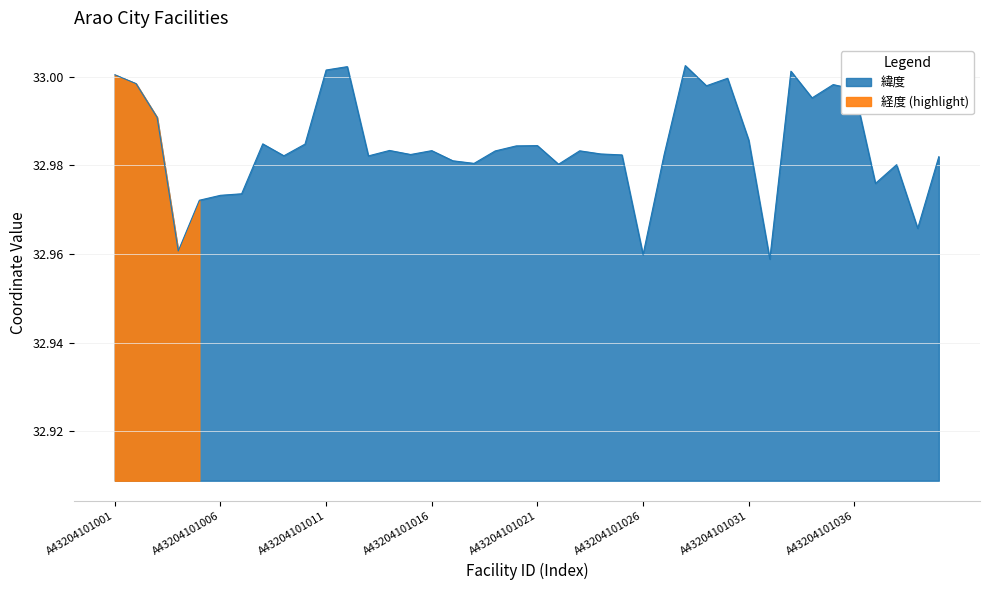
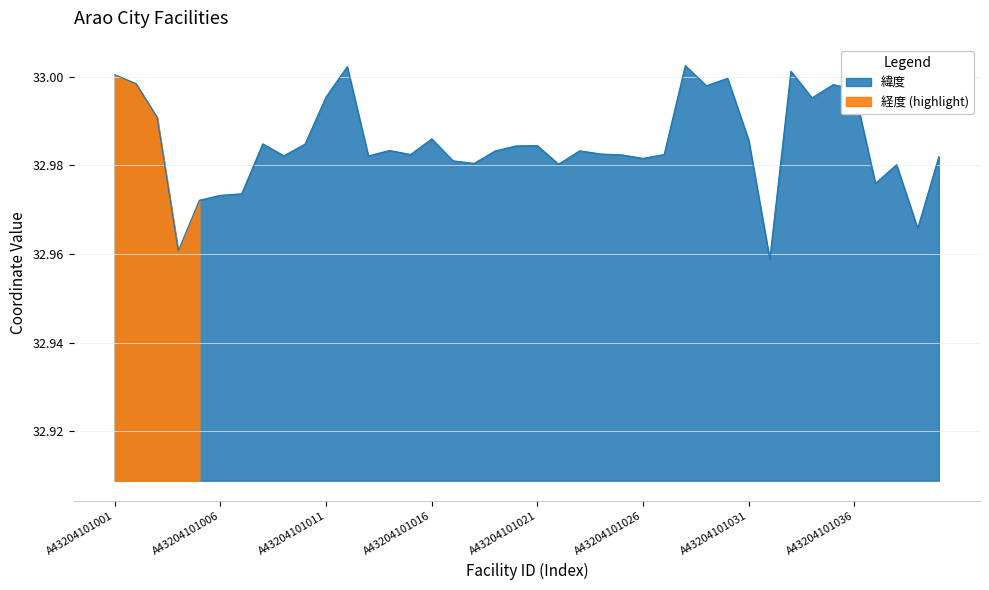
  {
    "緯度": {
      "A43204101006": 32.973,
-     "A43204101011": 33.002,
-     "A43204101016": 32.983,
+     "A43204101011": 32.995,
+     "A43204101016": 32.986,
      "A43204101021": 32.984,
-     "A43204101026": 32.960,
+     "A43204101026": 32.982,
      "A43204101031": 32.986
    }
  }
